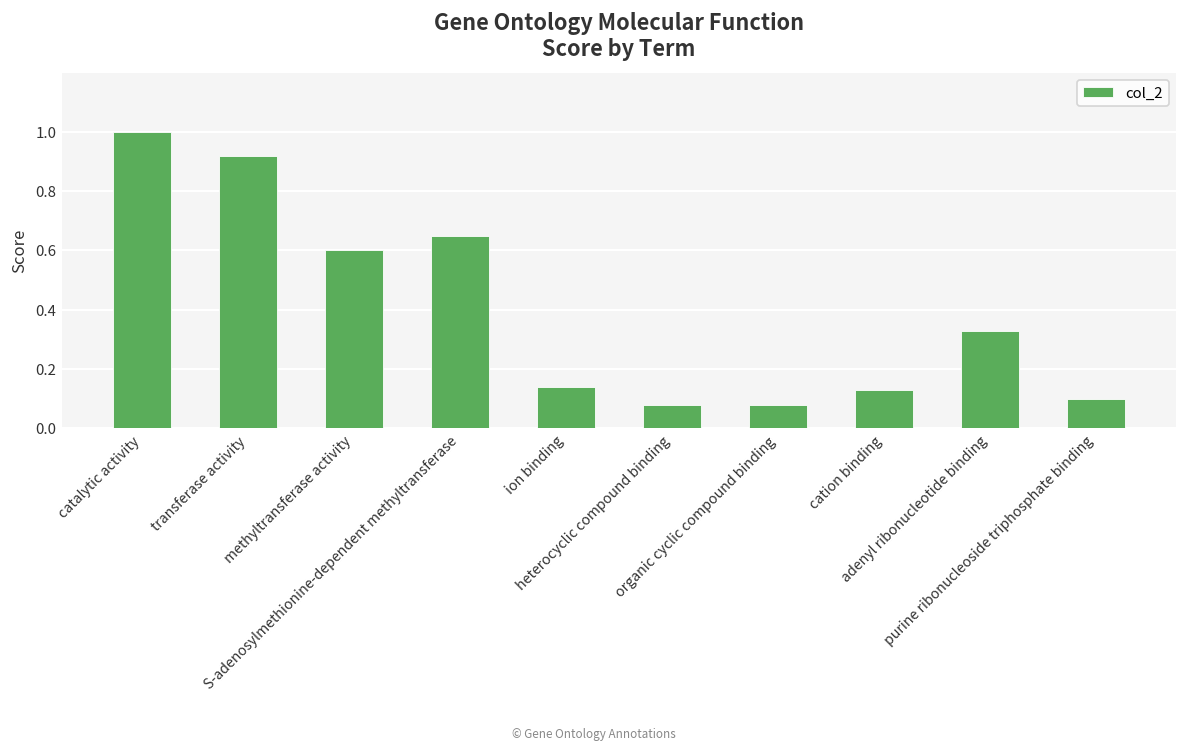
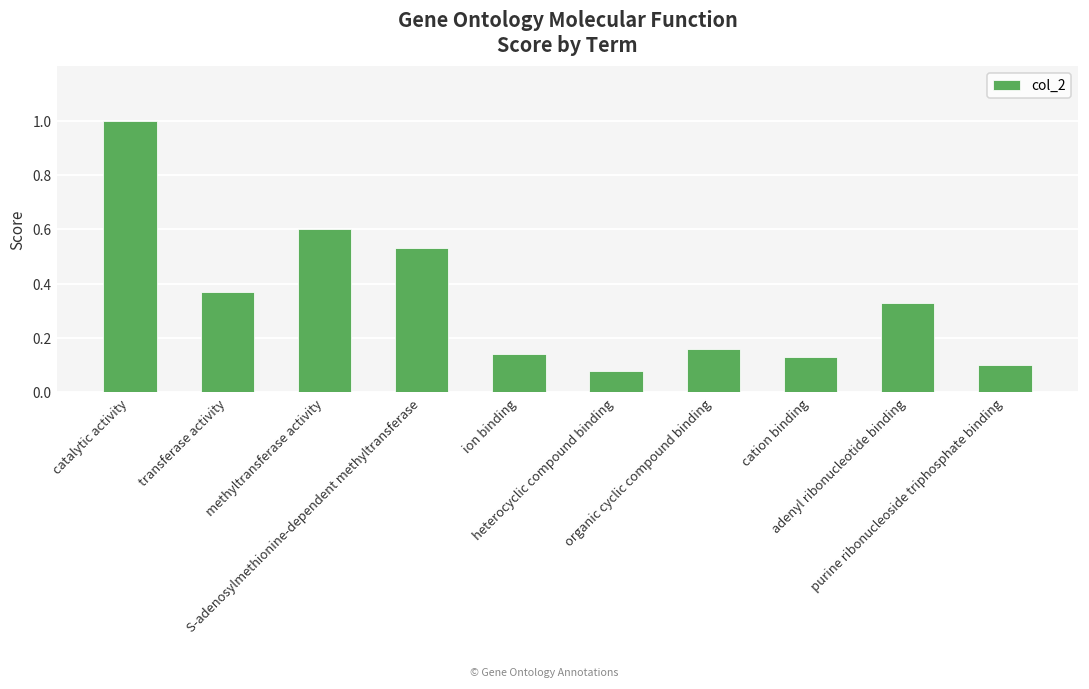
  {
    "catalytic activity": 1.00,
-   "transferase activity": 0.92,
+   "transferase activity": 0.37,
    "methyltransferase activity": 0.60,
-   "S-adenosylmethionine-dependent methyltransferase": 0.65,
+   "S-adenosylmethionine-dependent methyltransferase": 0.53,
    "ion binding": 0.14,
    "heterocyclic compound binding": 0.08,
-   "organic cyclic compound binding": 0.08,
+   "organic cyclic compound binding": 0.16,
    "cation binding": 0.13,
    "adenyl ribonucleotide binding": 0.33,
    "purine ribonucleoside triphosphate binding": 0.10
  }
